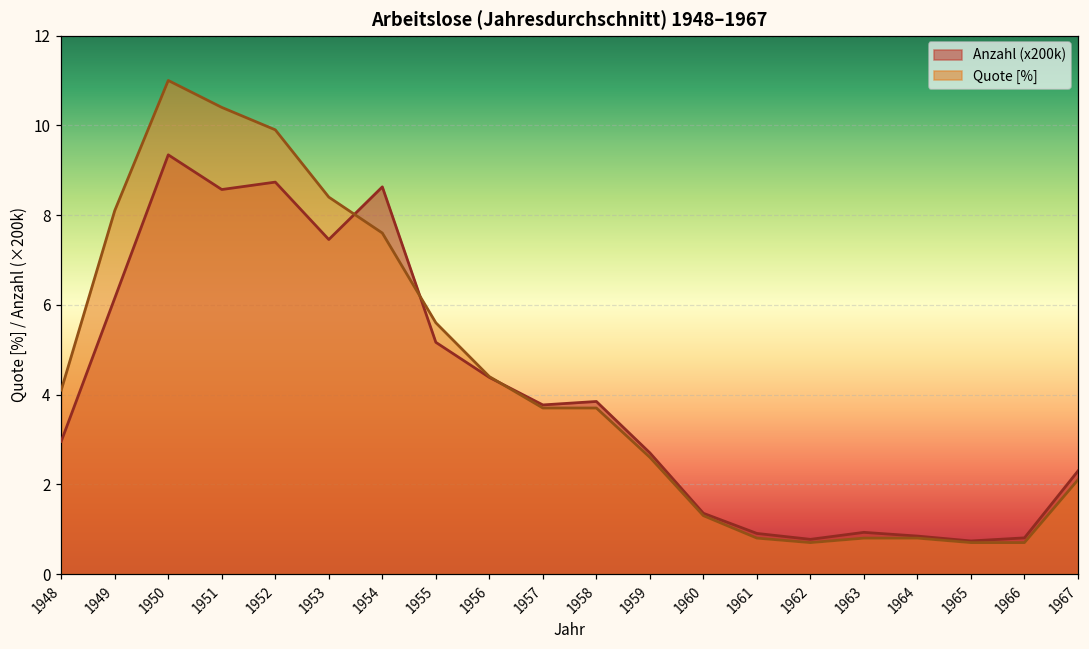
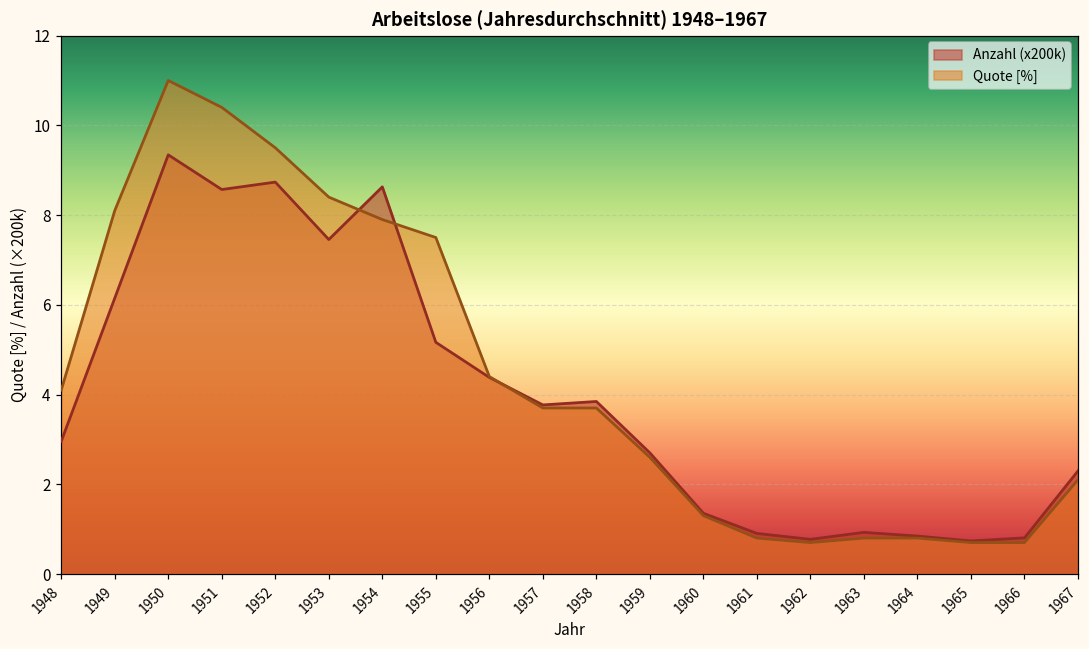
  {
    "Anzahl (x200k)": {
      "1948": 3.0,
      "1949": 6.1,
      "1950": 9.3,
      "1951": 8.6,
      "1952": 8.7,
      "1953": 7.5,
      "1954": 8.6,
      "1955": 5.2,
      "1957": 3.8,
      "1958": 3.8,
      "1959": 2.7,
      "1961": 0.9,
      "1962": 0.8,
      "1963": 0.9,
      "1966": 0.8,
      "1967": 2.3
    },
    "Quote [%]": {
      "1948": 4.1,
      "1949": 8.1,
      "1950": 11.0,
      "1951": 10.4,
-     "1952": 9.9,
+     "1952": 9.5,
      "1953": 8.4,
-     "1954": 7.6,
-     "1955": 5.6,
+     "1954": 7.9,
+     "1955": 7.5,
      "1957": 3.7,
      "1958": 3.7,
      "1959": 2.6,
      "1961": 0.8,
      "1962": 0.7,
      "1963": 0.8,
      "1966": 0.7,
      "1967": 2.1
    }
  }
